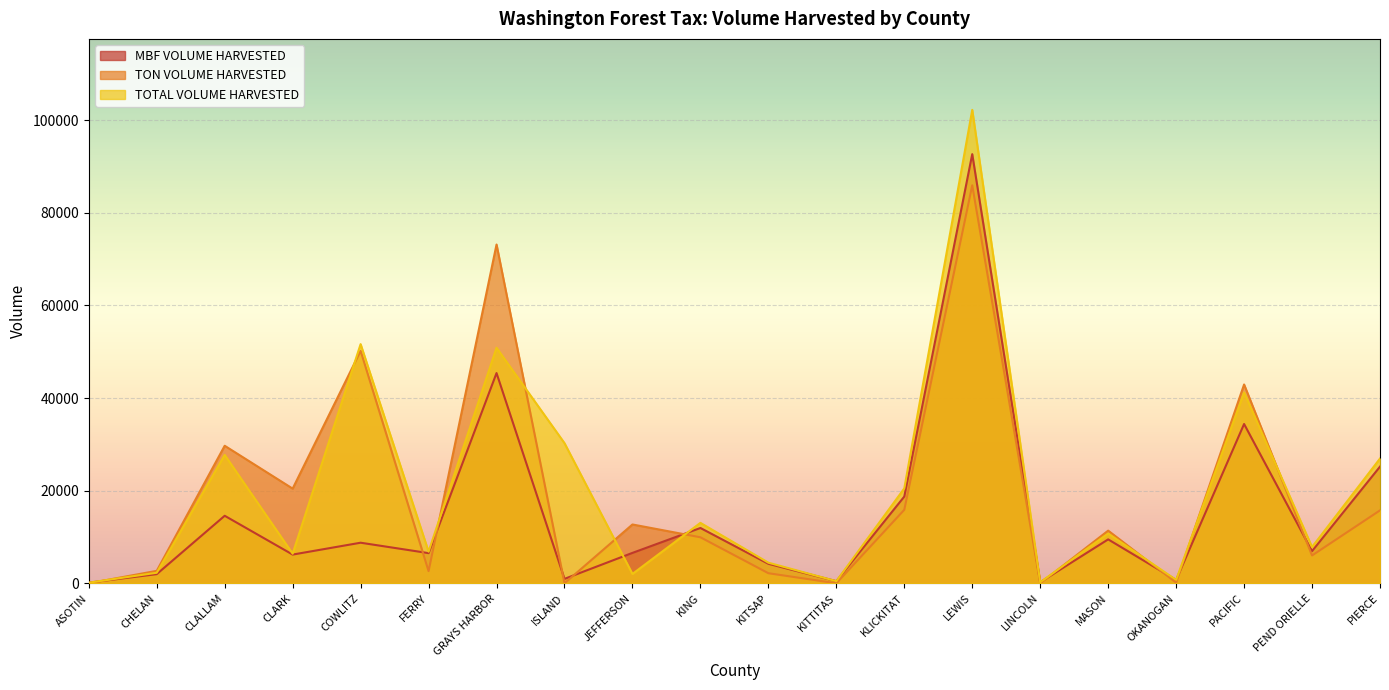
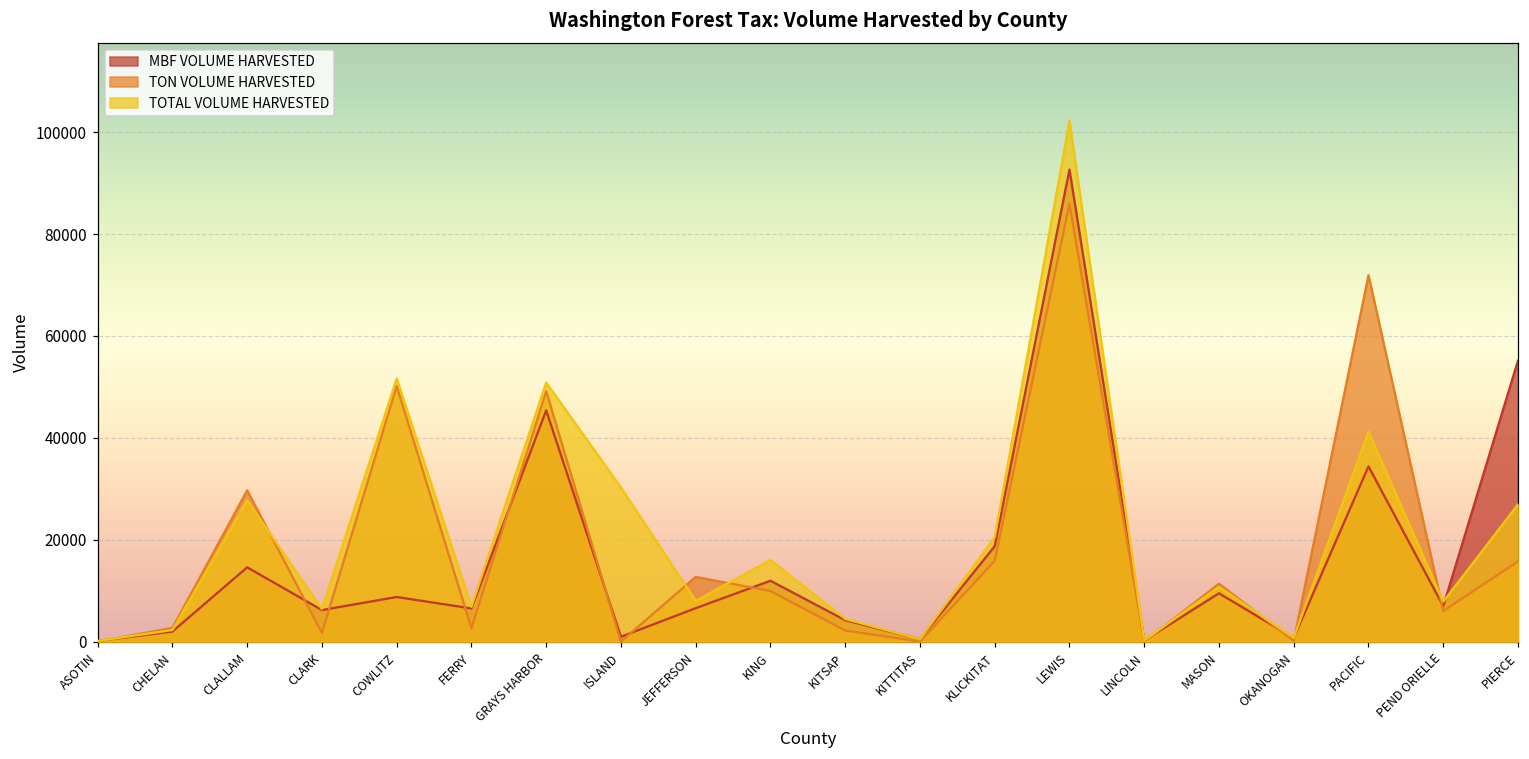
  {
    "MBF VOLUME HARVESTED": {
      "CLALLAM": 15000,
      "COWLITZ": 9000,
      "GRAYS HARBOR": 45000,
      "ISLAND": 1000,
      "JEFFERSON": 7000,
      "KING": 12000,
      "KLICKITAT": 19000,
      "LEWIS": 93000,
      "MASON": 9000,
      "PACIFIC": 34000,
      "PEND ORIELLE": 7000,
-     "PIERCE": 25000
+     "PIERCE": 55000
    },
    "TON VOLUME HARVESTED": {
      "CLALLAM": 30000,
-     "CLARK": 20000,
+     "CLARK": 2000,
      "COWLITZ": 50000,
      "FERRY": 3000,
-     "GRAYS HARBOR": 73000,
+     "GRAYS HARBOR": 49000,
      "ISLAND": 0,
      "JEFFERSON": 13000,
      "KING": 10000,
      "KITSAP": 2000,
      "KLICKITAT": 16000,
      "LEWIS": 86000,
      "MASON": 11000,
      "OKANOGAN": 0,
-     "PACIFIC": 43000,
+     "PACIFIC": 72000,
      "PEND ORIELLE": 6000,
      "PIERCE": 16000
    },
    "TOTAL VOLUME HARVESTED": {
      "CLALLAM": 28000,
      "COWLITZ": 52000,
      "GRAYS HARBOR": 51000,
      "ISLAND": 30000,
-     "JEFFERSON": 2000,
-     "KING": 13000,
+     "JEFFERSON": 8000,
+     "KING": 16000,
      "KLICKITAT": 20000,
      "LEWIS": 102000,
      "MASON": 11000,
      "PACIFIC": 41000,
      "PEND ORIELLE": 8000,
      "PIERCE": 27000
    }
  }
